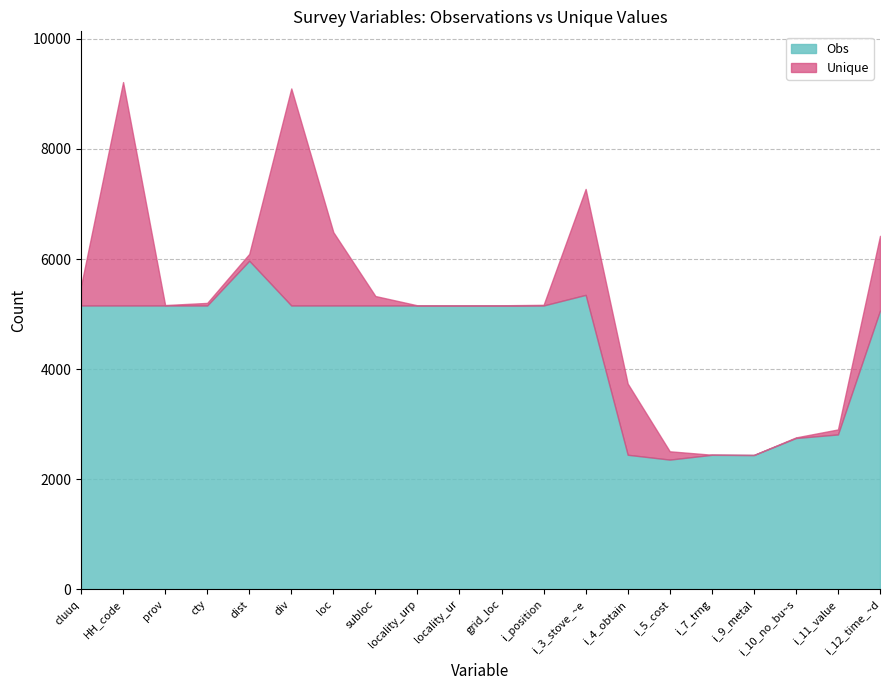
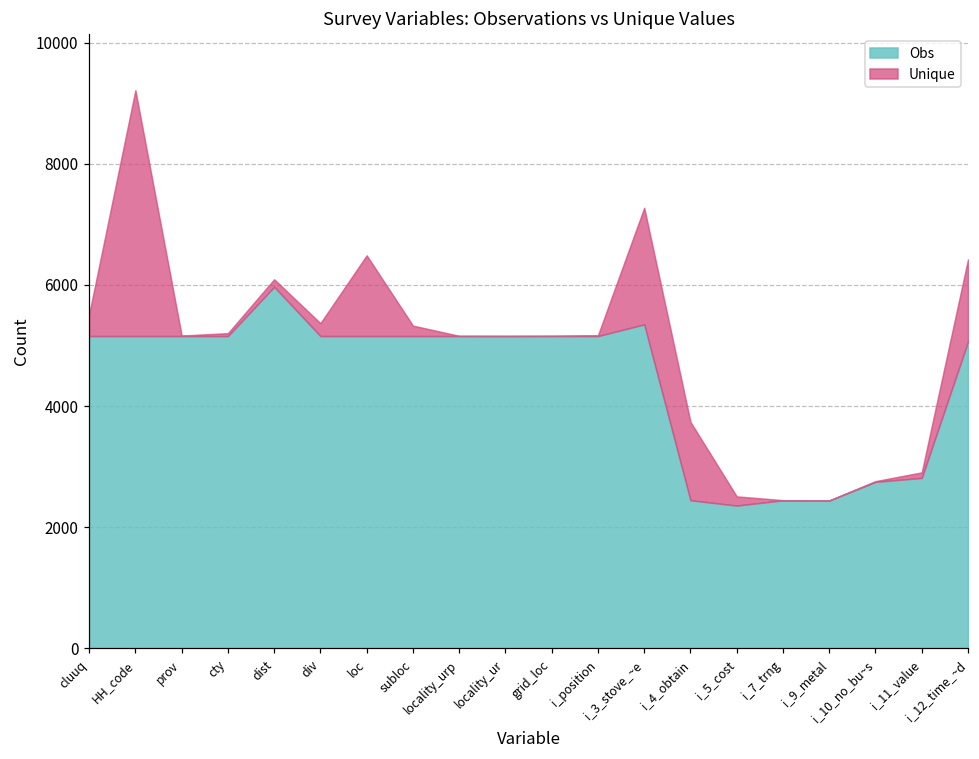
  {
    "Obs": {
      "cluuq": 5200,
      "HH_code": 5200,
      "cty": 5200,
      "dist": 6000,
      "div": 5200,
      "loc": 5200,
      "subloc": 5200,
      "i_3_stove_~e": 5300,
      "i_4_obtain": 2400,
      "i_5_cost": 2400,
      "i_11_value": 2800,
      "i_12_time_~d": 5100
    },
    "Unique": {
      "cluuq": 400,
      "HH_code": 4100,
      "cty": 0,
      "dist": 100,
-     "div": 3900,
+     "div": 200,
      "loc": 1300,
      "subloc": 200,
      "i_3_stove_~e": 1900,
      "i_4_obtain": 1300,
      "i_5_cost": 200,
      "i_11_value": 100,
      "i_12_time_~d": 1400
    }
  }
